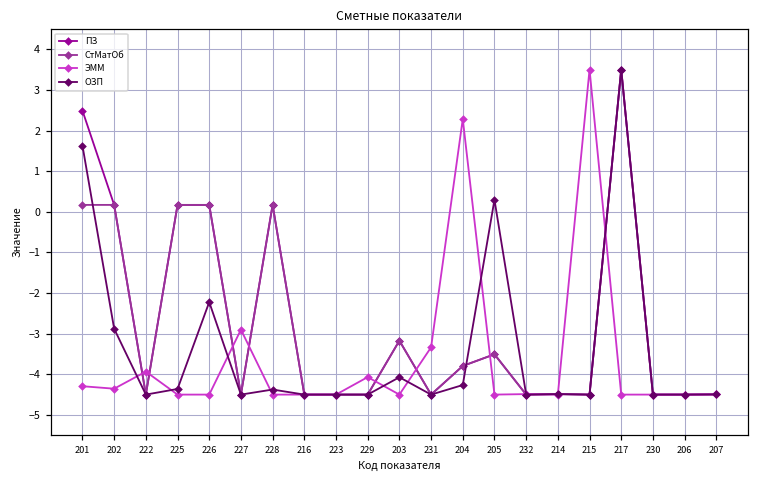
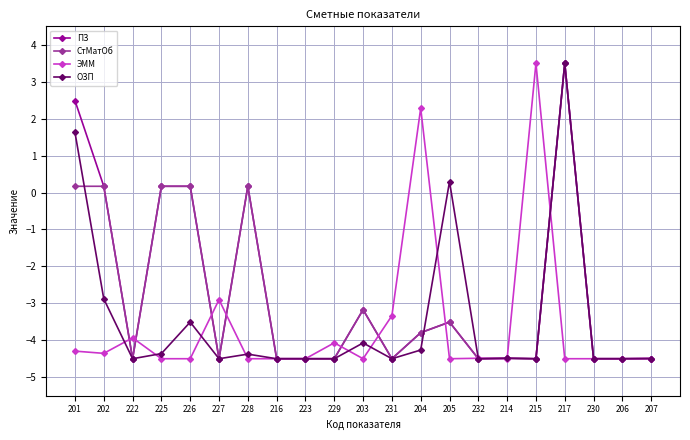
  {
    "ЭММ": {
      "201": -4.3,
      "202": -4.4,
      "222": -3.9,
      "225": -4.5,
      "226": -4.5,
      "227": -2.9,
      "228": -4.5,
      "229": -4.1,
      "203": -4.5,
      "231": -3.3,
      "204": 2.3,
      "205": -4.5,
      "215": 3.5,
      "217": -4.5
    },
    "ОЗП": {
      "201": 1.6,
      "202": -2.9,
      "225": -4.4,
-     "226": -2.2,
+     "226": -3.5,
      "228": -4.4,
      "203": -4.1,
      "204": -4.3,
      "205": 0.3
    }
  }
